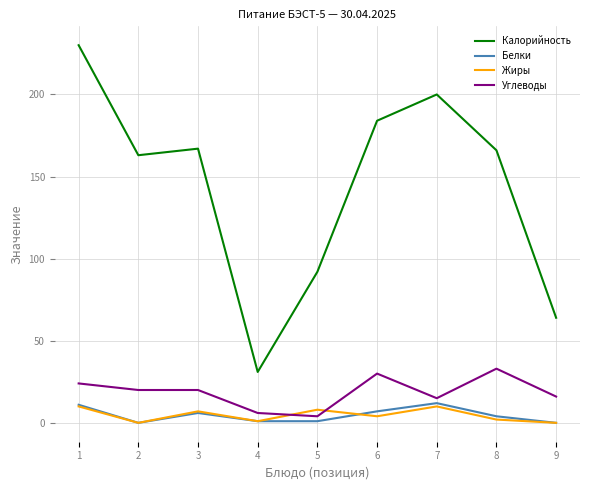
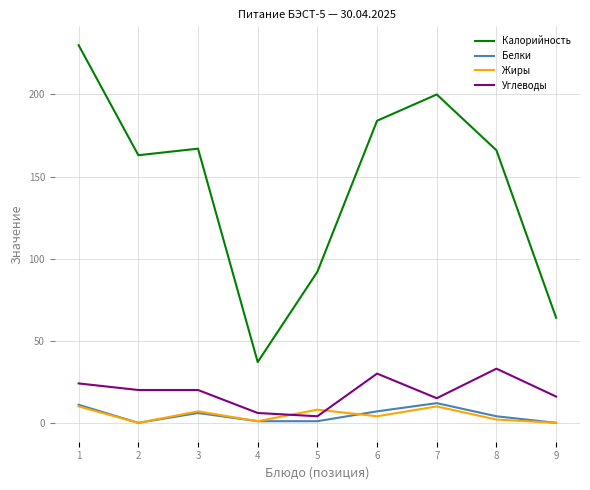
  {
    "Калорийность": {
      "1": 230,
      "2": 163,
      "3": 167,
-     "4": 31,
+     "4": 37,
      "5": 92,
      "6": 184,
      "7": 200,
      "8": 166,
      "9": 64
    },
    "Белки": {
      "5": 1,
      "6": 7,
      "7": 12,
      "8": 4
    },
    "Жиры": {
      "5": 8,
      "6": 4,
      "7": 10,
      "8": 2
    },
    "Углеводы": {
      "1": 24,
      "2": 20,
      "3": 20,
      "4": 6,
      "5": 4,
      "6": 30,
      "7": 15,
      "8": 33,
      "9": 16
    }
  }
